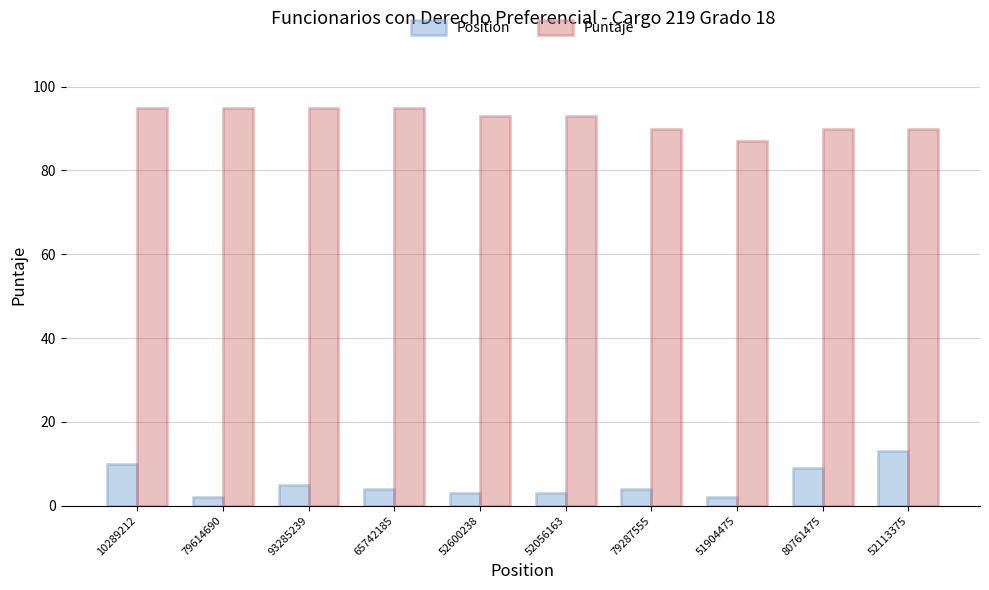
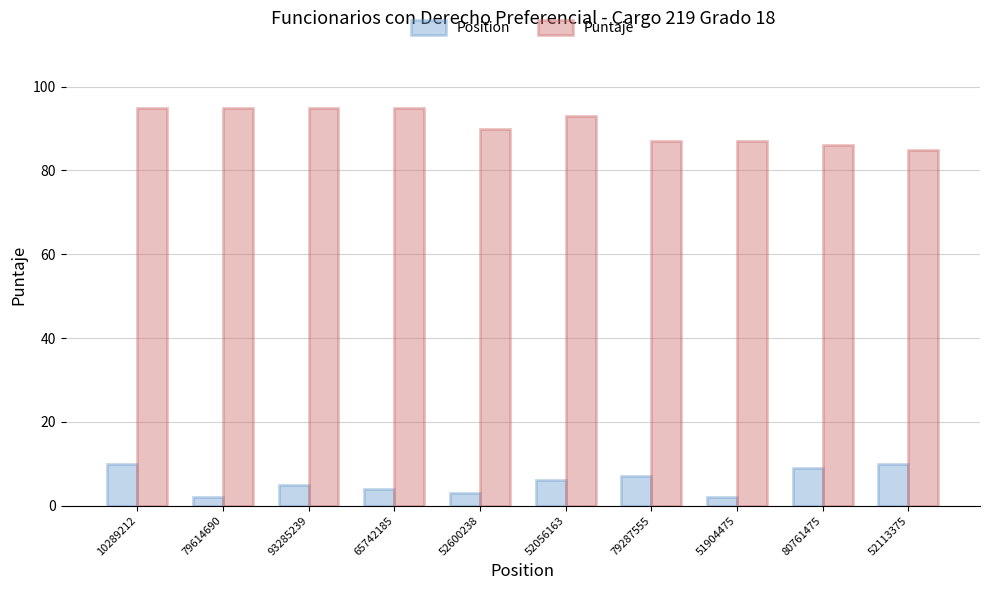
  {
    "Position": {
      "10289212": 10,
      "79614690": 2,
      "93285239": 5,
      "65742185": 4,
      "52600238": 3,
-     "52056163": 3,
-     "79287555": 4,
+     "52056163": 6,
+     "79287555": 7,
      "51904475": 2,
      "80761475": 9,
-     "52113375": 13
+     "52113375": 10
    },
    "Puntaje": {
      "10289212": 95,
      "79614690": 95,
      "93285239": 95,
      "65742185": 95,
-     "52600238": 93,
+     "52600238": 90,
      "52056163": 93,
-     "79287555": 90,
+     "79287555": 87,
      "51904475": 87,
-     "80761475": 90,
-     "52113375": 90
+     "80761475": 86,
+     "52113375": 85
    }
  }
